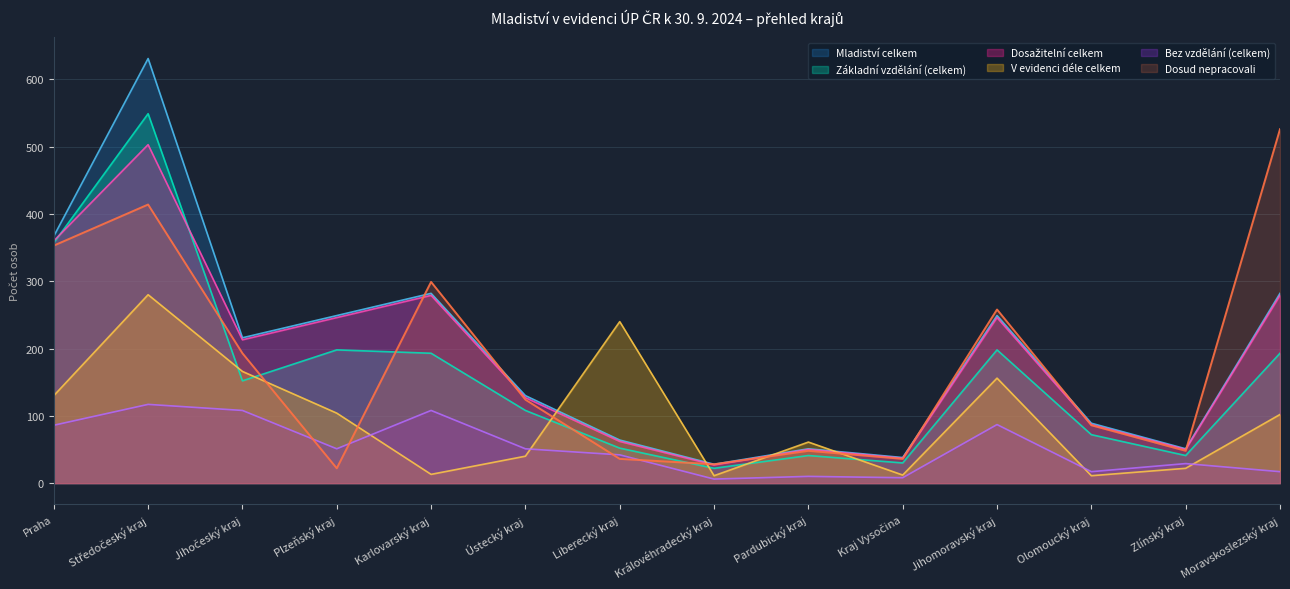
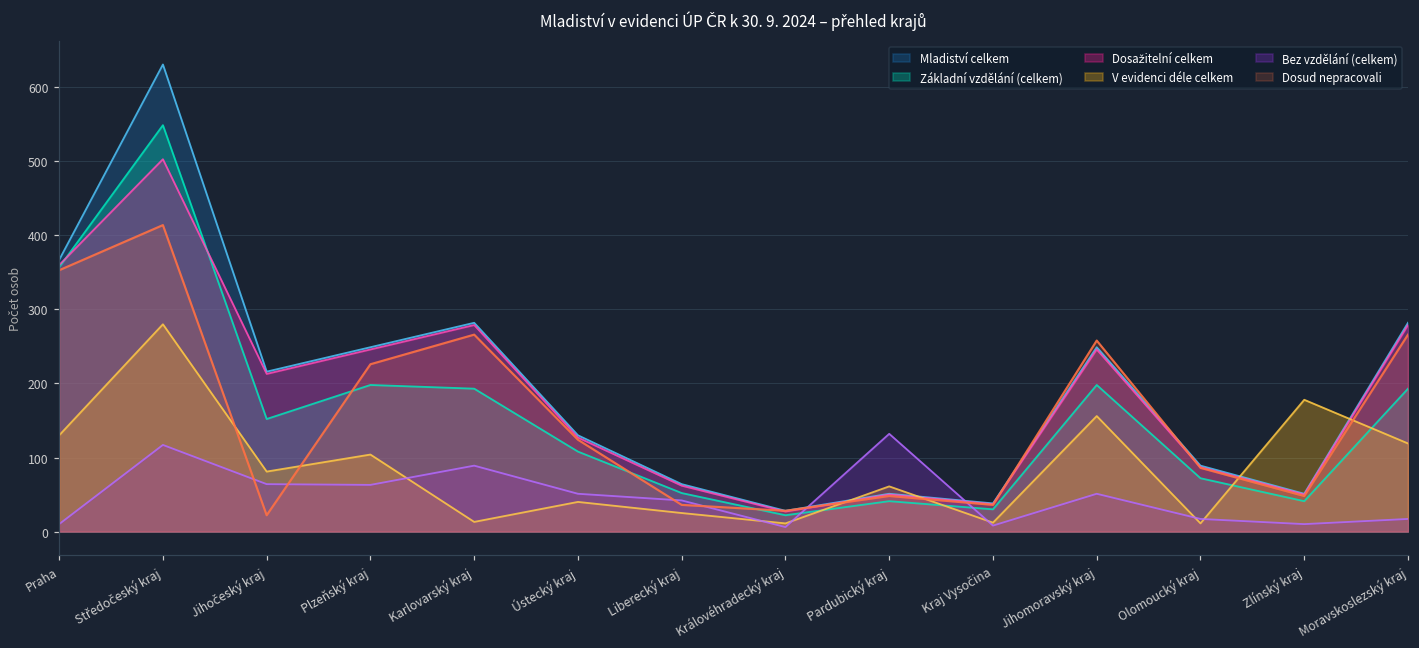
  {
    "Dosažitelní celkem": {
      "Středočeský kraj": 500
    },
    "V evidenci déle celkem": {
      "Praha": 130,
      "Středočeský kraj": 280,
-     "Jihočeský kraj": 170,
+     "Jihočeský kraj": 80,
      "Plzeňský kraj": 100,
      "Karlovarský kraj": 10,
      "Ústecký kraj": 40,
-     "Liberecký kraj": 240,
+     "Liberecký kraj": 30,
      "Královéhradecký kraj": 10,
      "Pardubický kraj": 60,
      "Kraj Vysočina": 10,
      "Jihomoravský kraj": 160,
      "Olomoucký kraj": 10,
-     "Zlínský kraj": 20,
-     "Moravskoslezský kraj": 100
+     "Zlínský kraj": 180,
+     "Moravskoslezský kraj": 120
    },
    "Bez vzdělání (celkem)": {
-     "Praha": 90,
+     "Praha": 10,
      "Středočeský kraj": 120,
-     "Jihočeský kraj": 110,
-     "Plzeňský kraj": 50,
-     "Karlovarský kraj": 110,
+     "Jihočeský kraj": 60,
+     "Plzeňský kraj": 60,
+     "Karlovarský kraj": 90,
      "Ústecký kraj": 50,
      "Liberecký kraj": 40,
      "Královéhradecký kraj": 10,
-     "Pardubický kraj": 10,
+     "Pardubický kraj": 130,
      "Kraj Vysočina": 10,
-     "Jihomoravský kraj": 90,
+     "Jihomoravský kraj": 50,
      "Olomoucký kraj": 20,
-     "Zlínský kraj": 30,
+     "Zlínský kraj": 10,
      "Moravskoslezský kraj": 20
    },
    "Dosud nepracovali": {
      "Praha": 350,
      "Středočeský kraj": 410,
-     "Jihočeský kraj": 190,
-     "Plzeňský kraj": 20,
-     "Karlovarský kraj": 300,
+     "Jihočeský kraj": 20,
+     "Plzeňský kraj": 230,
+     "Karlovarský kraj": 270,
      "Liberecký kraj": 40,
      "Jihomoravský kraj": 260,
-     "Moravskoslezský kraj": 530
+     "Moravskoslezský kraj": 270
    }
  }
